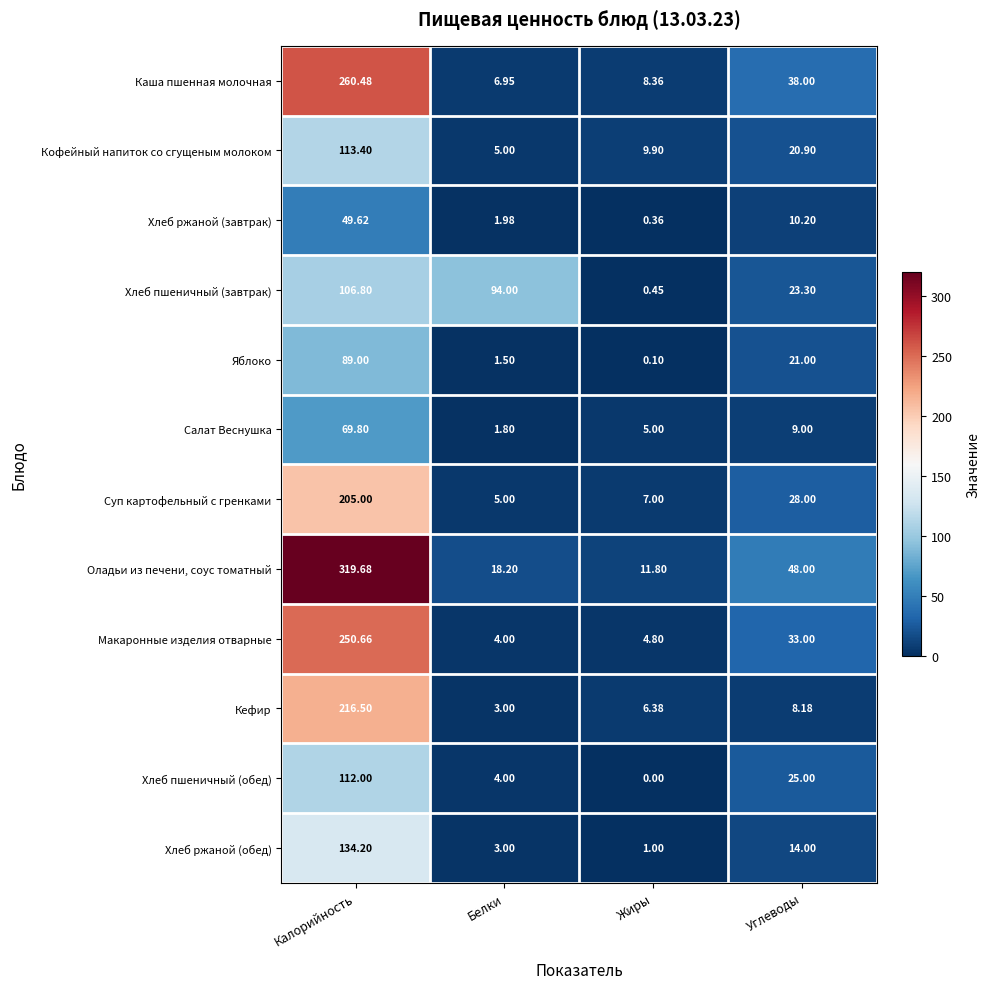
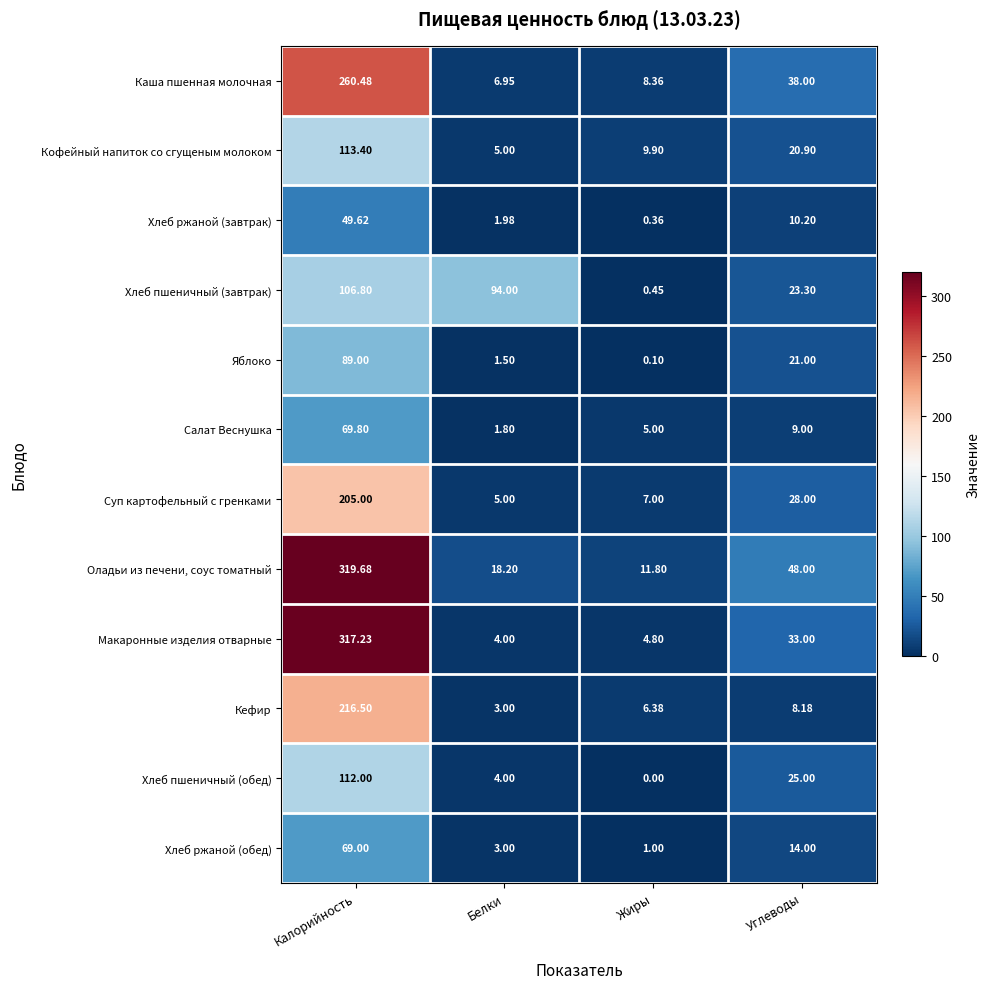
  {
    "Каша пшенная молочная": {
      "Калорийность": 260.48,
      "Белки": 6.95,
      "Жиры": 8.36,
      "Углеводы": 38.00
    },
    "Кофейный напиток со сгущеным молоком": {
      "Калорийность": 113.40,
      "Белки": 5.00,
      "Жиры": 9.90,
      "Углеводы": 20.90
    },
    "Хлеб ржаной (завтрак)": {
      "Калорийность": 49.62,
      "Белки": 1.98,
      "Жиры": 0.36,
      "Углеводы": 10.20
    },
    "Хлеб пшеничный (завтрак)": {
      "Калорийность": 106.80,
      "Белки": 94.00,
      "Жиры": 0.45,
      "Углеводы": 23.30
    },
    "Яблоко": {
      "Калорийность": 89.00,
      "Белки": 1.50,
      "Жиры": 0.10,
      "Углеводы": 21.00
    },
    "Салат Веснушка": {
      "Калорийность": 69.80,
      "Белки": 1.80,
      "Жиры": 5.00,
      "Углеводы": 9.00
    },
    "Суп картофельный с гренками": {
      "Калорийность": 205.00,
      "Белки": 5.00,
      "Жиры": 7.00,
      "Углеводы": 28.00
    },
    "Оладьи из печени, соус томатный": {
      "Калорийность": 319.68,
      "Белки": 18.20,
      "Жиры": 11.80,
      "Углеводы": 48.00
    },
    "Макаронные изделия отварные": {
-     "Калорийность": 250.66,
+     "Калорийность": 317.23,
      "Белки": 4.00,
      "Жиры": 4.80,
      "Углеводы": 33.00
    },
    "Кефир": {
      "Калорийность": 216.50,
      "Белки": 3.00,
      "Жиры": 6.38,
      "Углеводы": 8.18
    },
    "Хлеб пшеничный (обед)": {
      "Калорийность": 112.00,
      "Белки": 4.00,
      "Жиры": 0.00,
      "Углеводы": 25.00
    },
    "Хлеб ржаной (обед)": {
-     "Калорийность": 134.20,
+     "Калорийность": 69.00,
      "Белки": 3.00,
      "Жиры": 1.00,
      "Углеводы": 14.00
    }
  }
